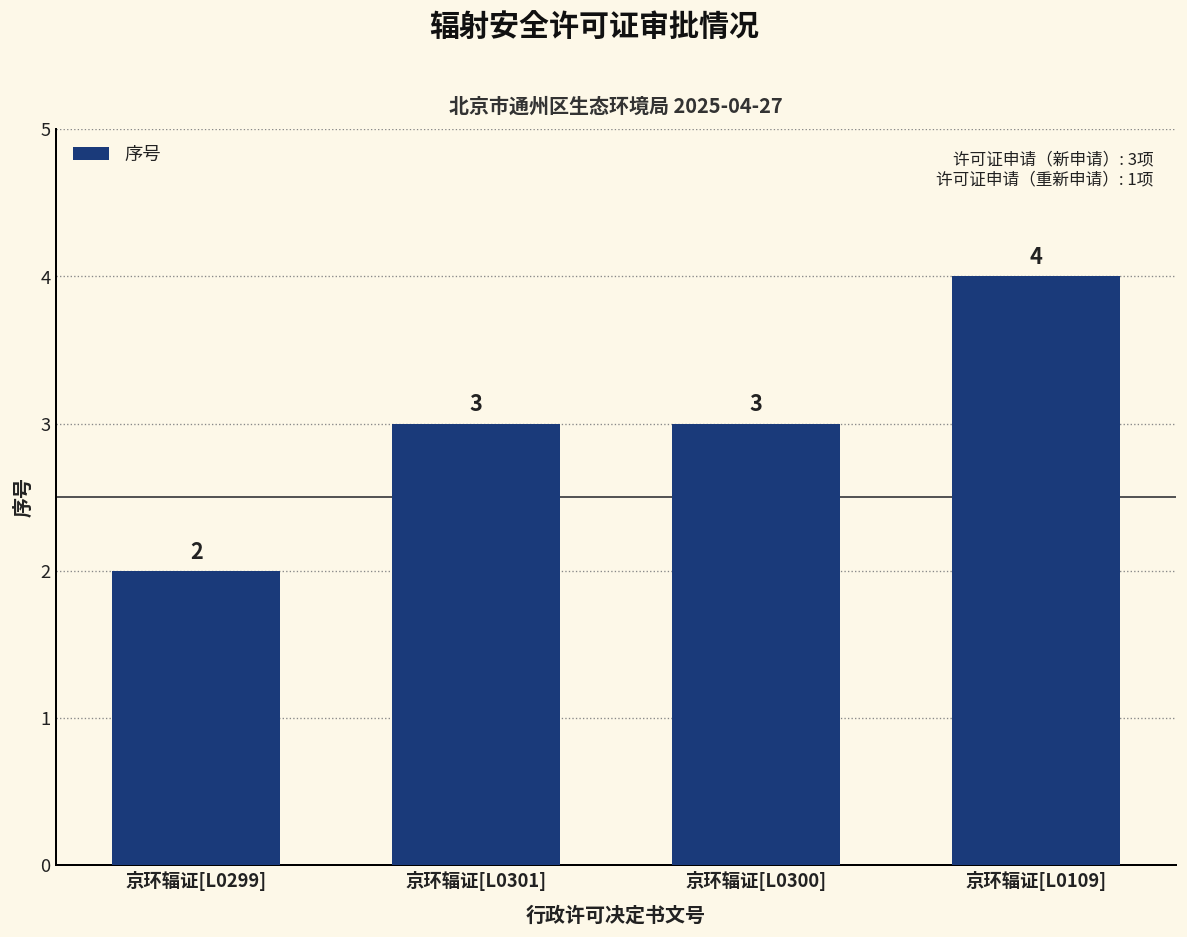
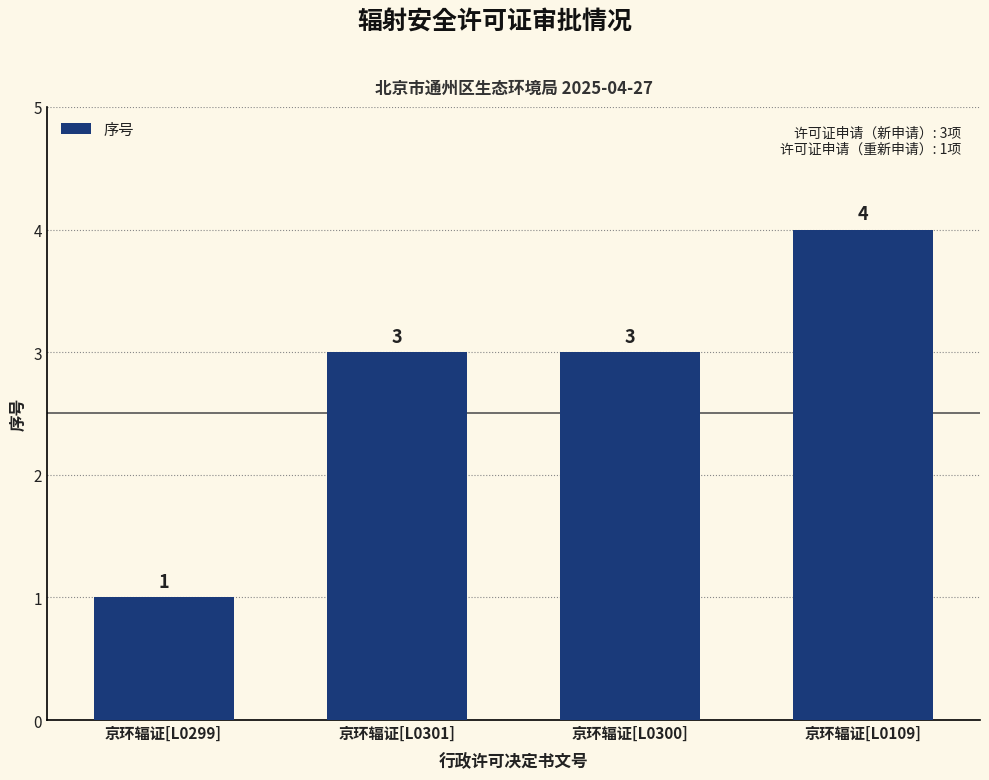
  {
-   "京环辐证[L0299]": 2,
+   "京环辐证[L0299]": 1,
    "京环辐证[L0301]": 3,
    "京环辐证[L0300]": 3,
    "京环辐证[L0109]": 4
  }
